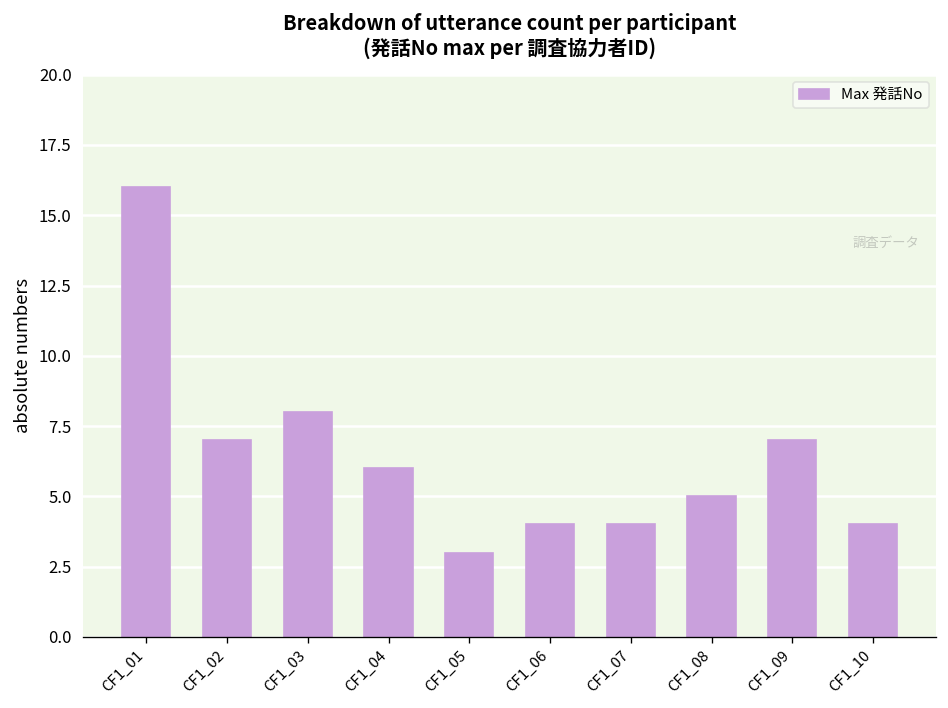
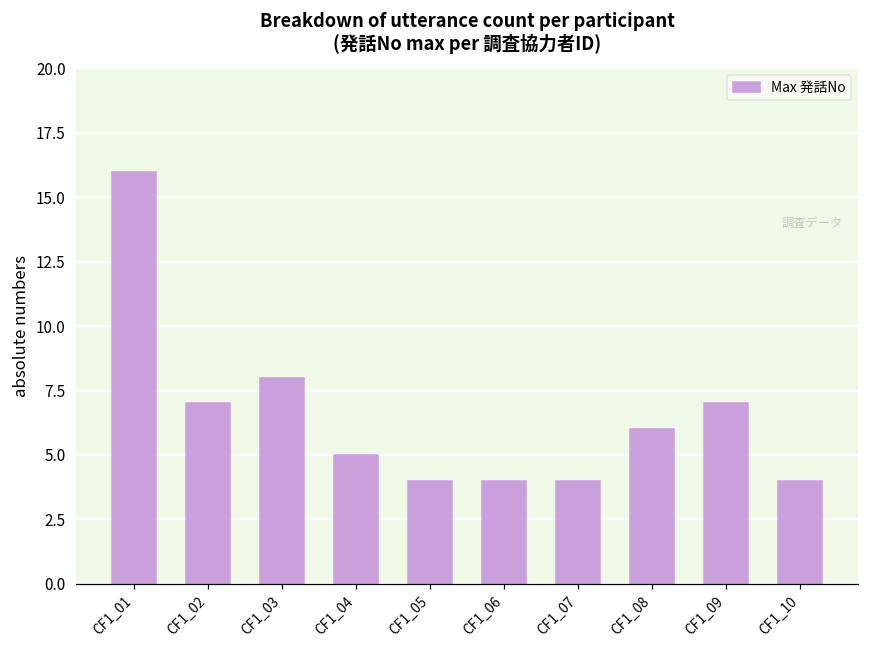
  {
    "CF1_01": 16,
    "CF1_02": 7,
    "CF1_03": 8,
-   "CF1_04": 6,
-   "CF1_05": 3,
+   "CF1_04": 5,
+   "CF1_05": 4,
    "CF1_06": 4,
    "CF1_07": 4,
-   "CF1_08": 5,
+   "CF1_08": 6,
    "CF1_09": 7,
    "CF1_10": 4
  }
